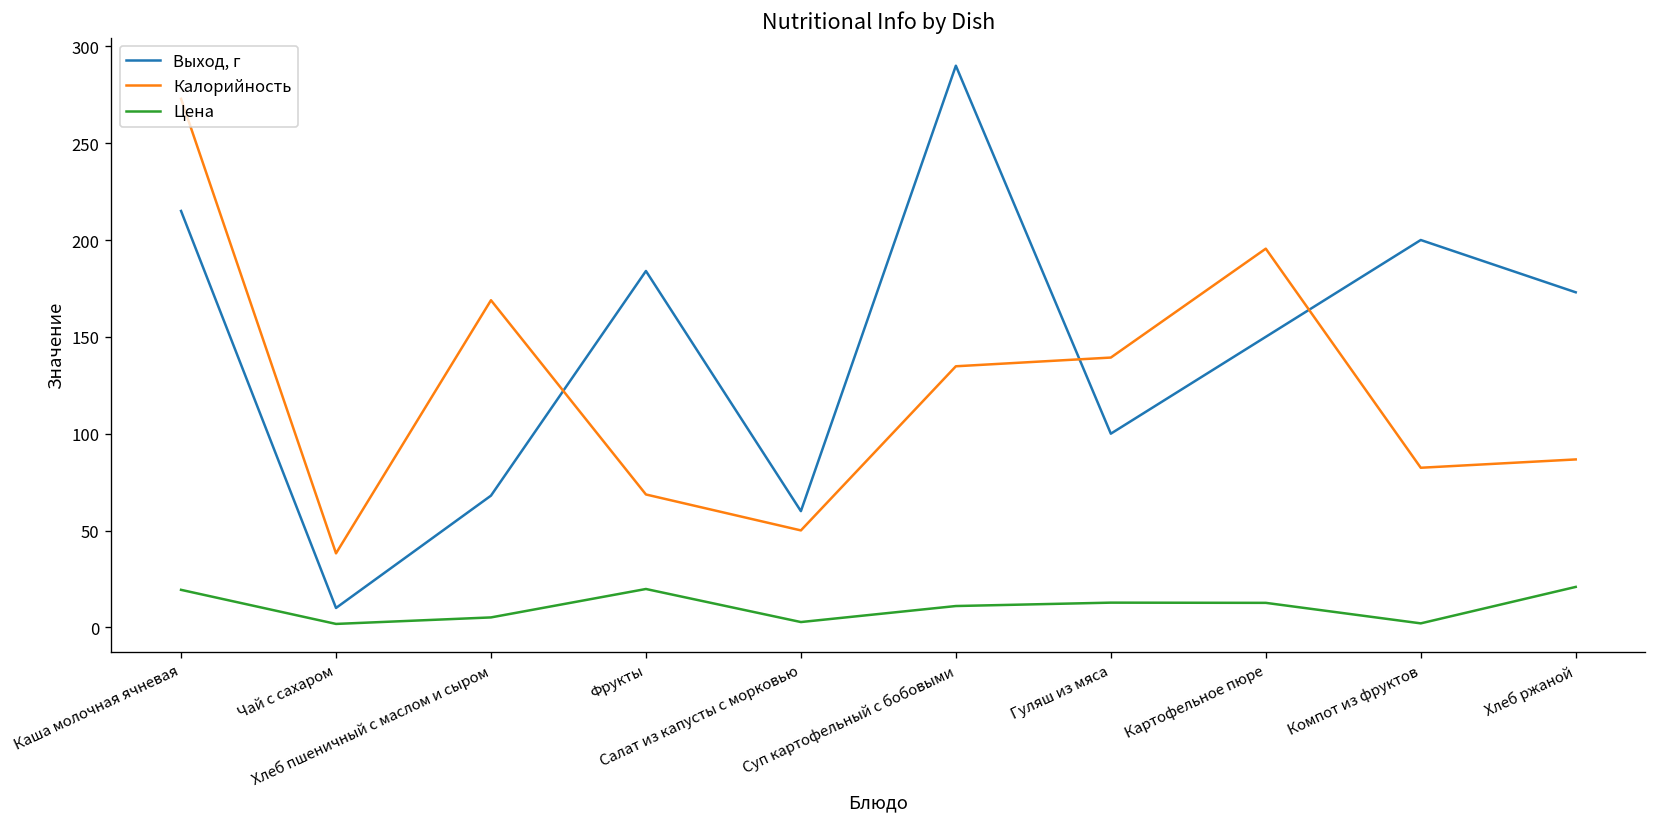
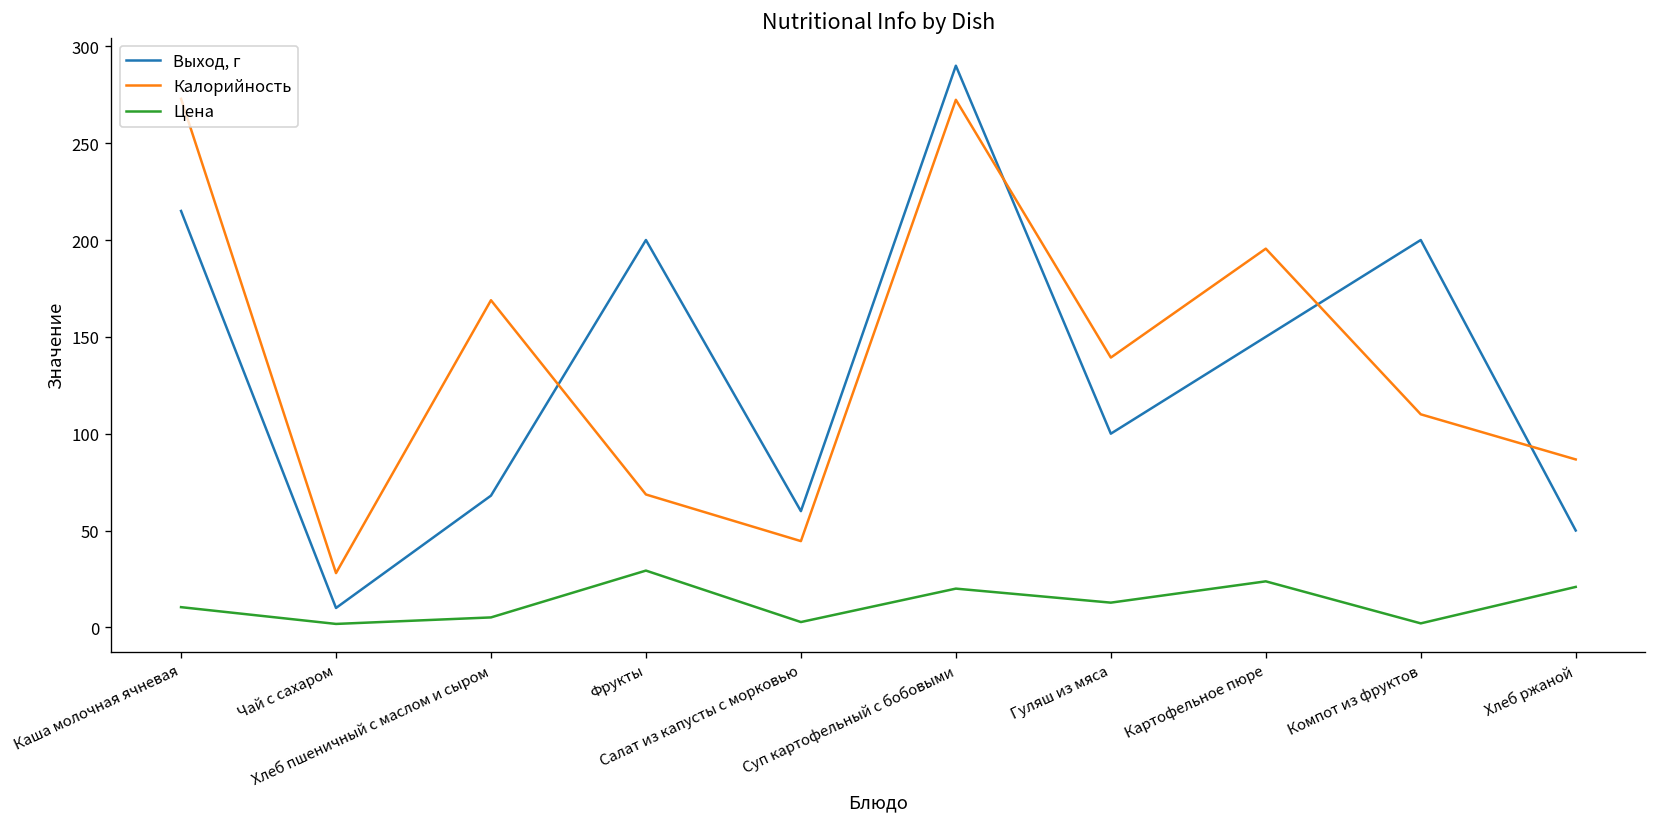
  {
    "Выход, г": {
      "Каша молочная ячневая": 215,
      "Чай с сахаром": 10,
      "Хлеб пшеничный с маслом и сыром": 68,
-     "Фрукты": 184,
+     "Фрукты": 200,
      "Салат из капусты с морковью": 60,
      "Суп картофельный с бобовыми": 290,
      "Гуляш из мяса": 100,
      "Картофельное пюре": 150,
      "Компот из фруктов": 200,
-     "Хлеб ржаной": 173
+     "Хлеб ржаной": 50
    },
    "Калорийность": {
-     "Чай с сахаром": 38,
+     "Чай с сахаром": 28,
      "Хлеб пшеничный с маслом и сыром": 169,
      "Фрукты": 69,
-     "Салат из капусты с морковью": 50,
-     "Суп картофельный с бобовыми": 135,
+     "Салат из капусты с морковью": 45,
+     "Суп картофельный с бобовыми": 272,
      "Гуляш из мяса": 139,
      "Картофельное пюре": 196,
-     "Компот из фруктов": 82,
+     "Компот из фруктов": 110,
      "Хлеб ржаной": 87
    },
    "Цена": {
-     "Каша молочная ячневая": 19,
+     "Каша молочная ячневая": 10,
      "Чай с сахаром": 2,
      "Хлеб пшеничный с маслом и сыром": 5,
-     "Фрукты": 20,
+     "Фрукты": 29,
      "Салат из капусты с морковью": 3,
-     "Суп картофельный с бобовыми": 11,
+     "Суп картофельный с бобовыми": 20,
      "Гуляш из мяса": 13,
-     "Картофельное пюре": 13,
+     "Картофельное пюре": 24,
      "Компот из фруктов": 2,
      "Хлеб ржаной": 21
    }
  }
